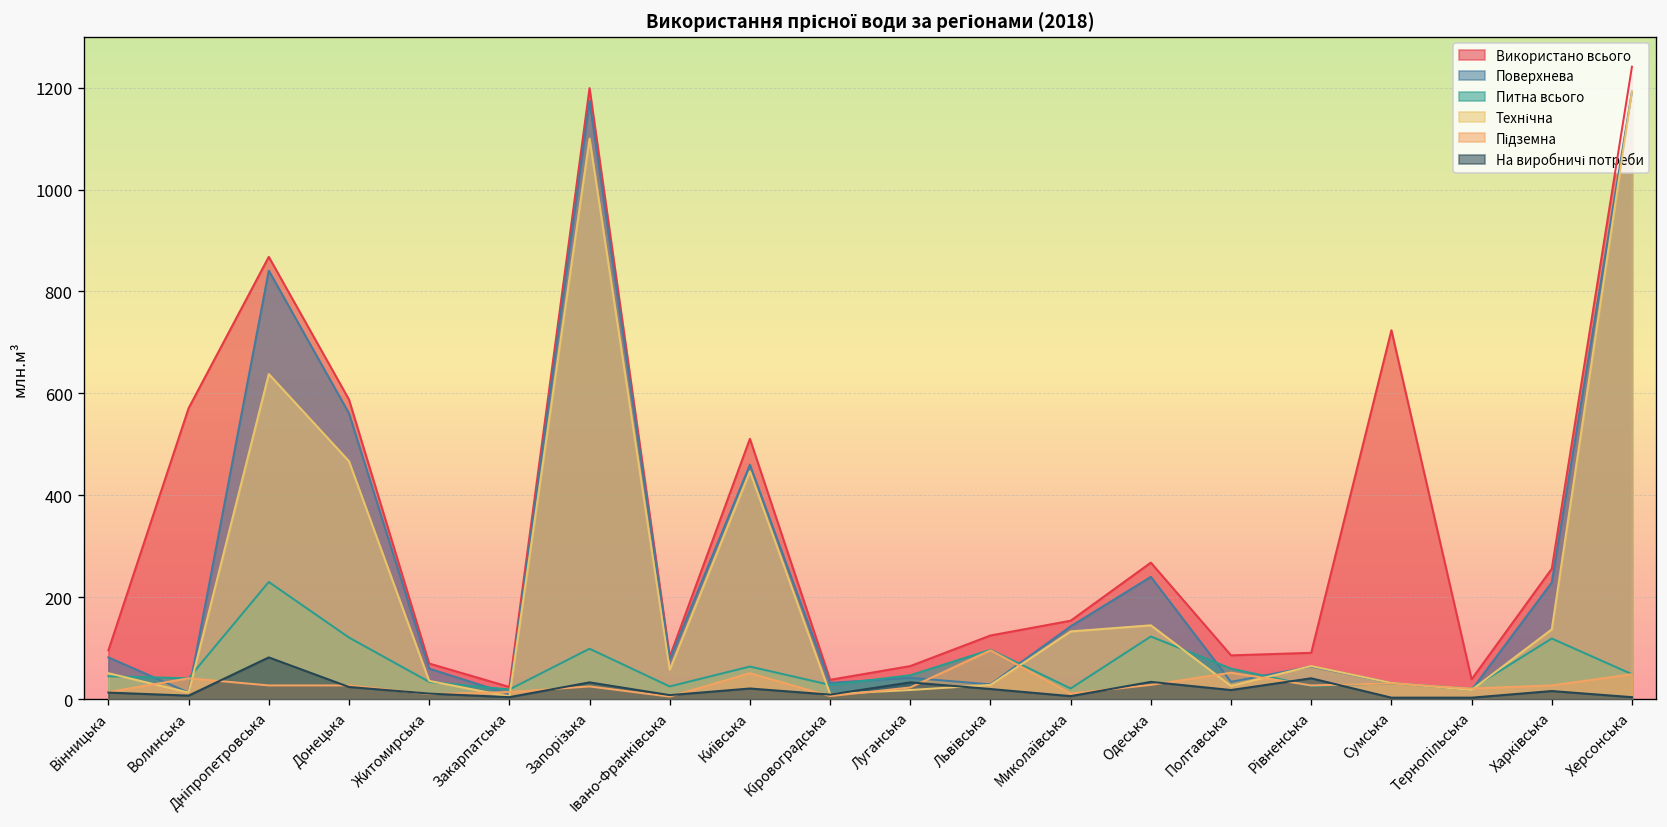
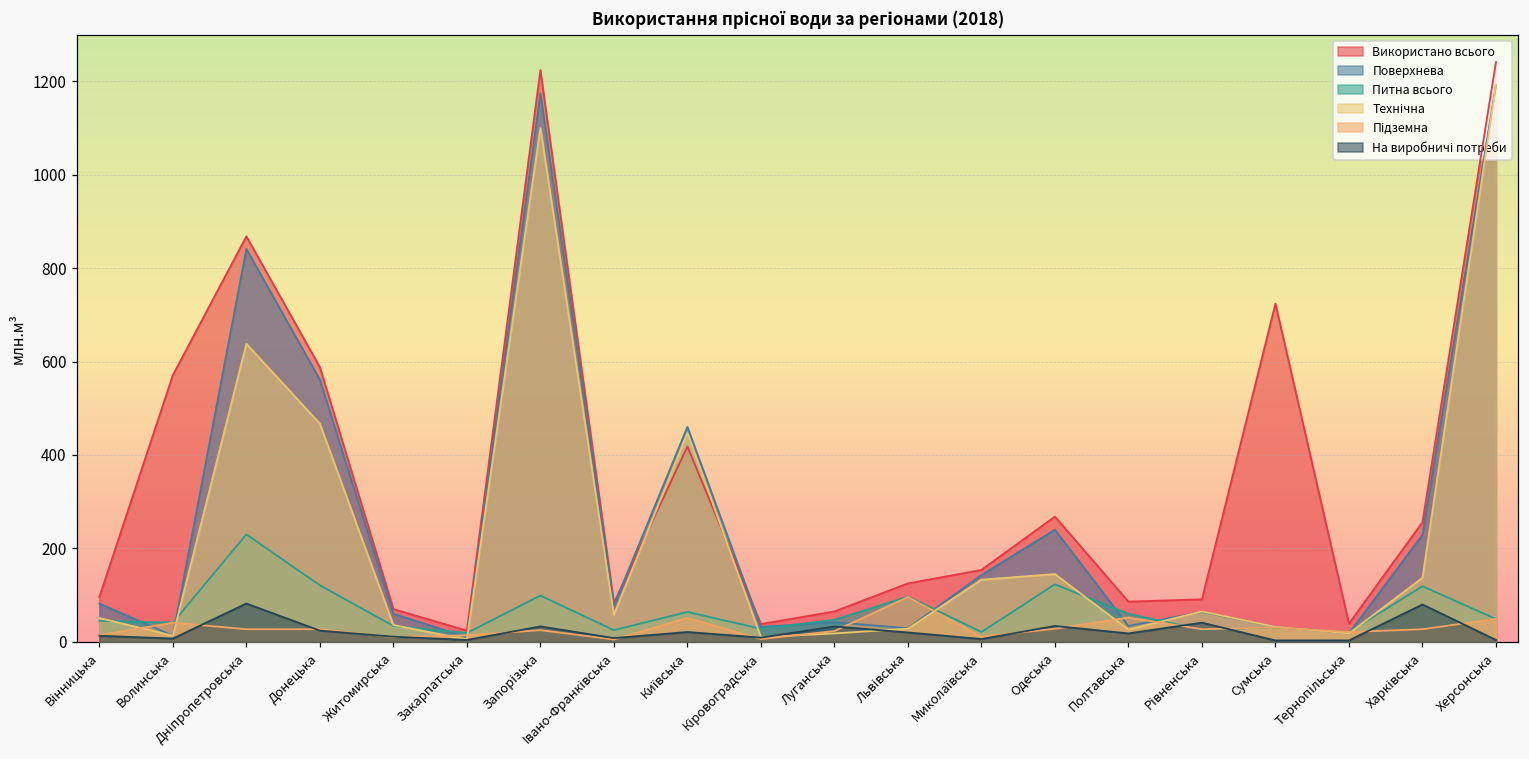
  {
    "Використано всього": {
      "Вінницька": 100,
      "Волинська": 570,
      "Дніпропетровська": 870,
      "Донецька": 590,
      "Житомирська": 70,
-     "Запорізька": 1200,
-     "Київська": 510,
+     "Запорізька": 1220,
+     "Київська": 420,
      "Кіровоградська": 40,
      "Луганська": 70,
      "Львівська": 130,
      "Миколаївська": 150,
      "Одеська": 270,
      "Полтавська": 90,
      "Рівненська": 90,
      "Сумська": 720,
      "Тернопільська": 40,
      "Харківська": 260
    },
    "На виробничі потреби": {
      "Дніпропетровська": 80,
      "Запорізька": 30,
      "Київська": 20,
      "Луганська": 30,
      "Львівська": 20,
      "Одеська": 30,
      "Полтавська": 20,
      "Рівненська": 40,
      "Сумська": 0,
      "Тернопільська": 0,
-     "Харківська": 20,
+     "Харківська": 80,
      "Херсонська": 0
    }
  }
